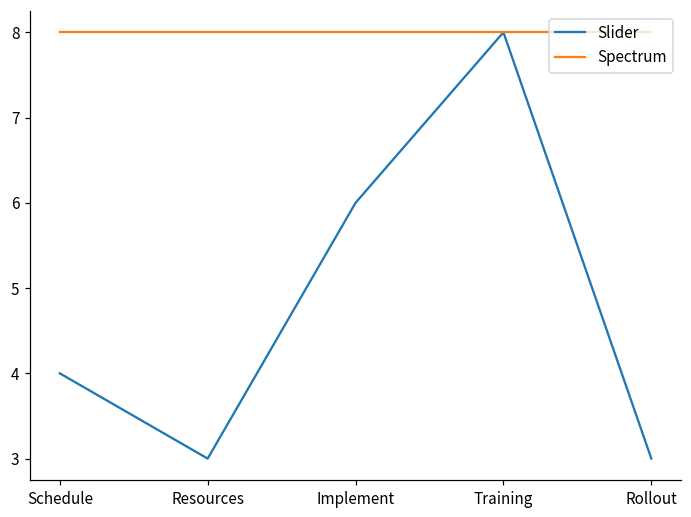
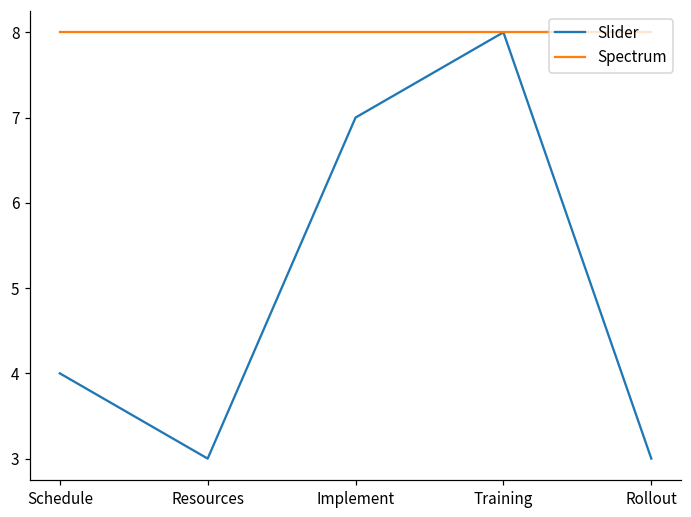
  {
    "Slider": {
      "Schedule": 4,
      "Resources": 3,
-     "Implement": 6,
+     "Implement": 7,
      "Rollout": 3
    },
    "Spectrum": {
      "Schedule": 8,
      "Resources": 8,
      "Implement": 8
    }
  }
